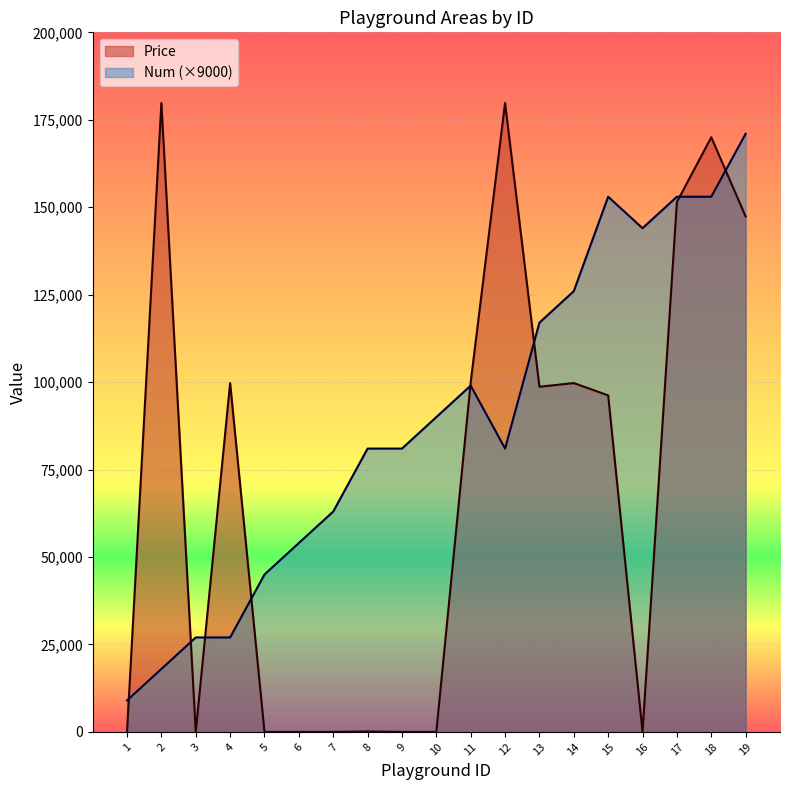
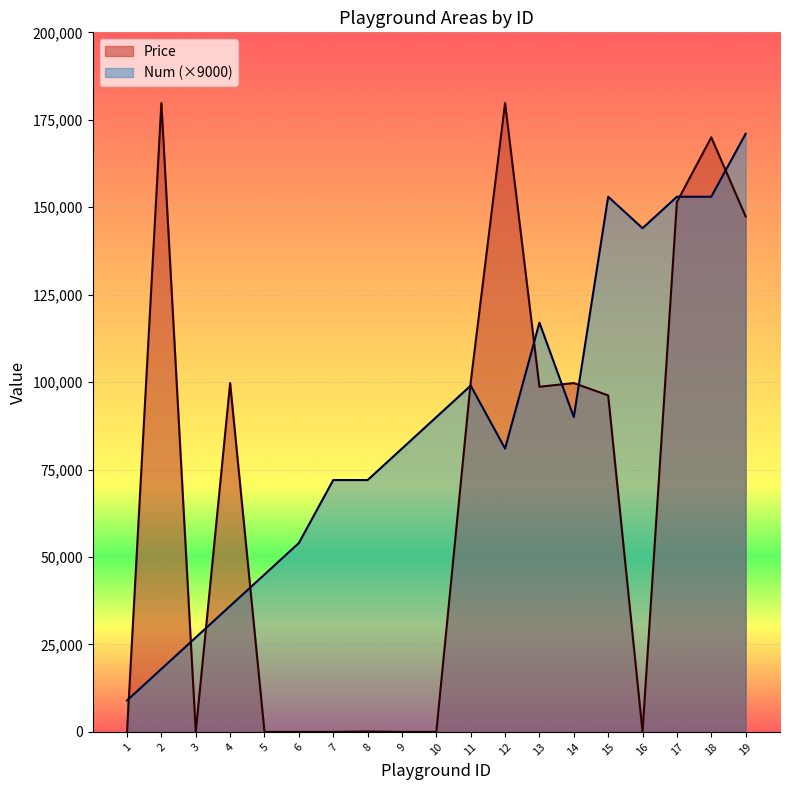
  {
    "Price": {
      "1": "0",
      "2": "180,000",
      "3": "0",
      "4": "100,000",
      "5": "0",
      "6": "0",
      "7": "0",
      "8": "0",
      "9": "0",
      "10": "0",
      "11": "100,000",
      "12": "180,000",
      "13": "99,000",
      "14": "100,000",
      "15": "96,000",
      "16": "0",
      "17": "151,000",
      "18": "170,000",
      "19": "147,000"
    },
    "Num (×9000)": {
      "1": "9,000",
      "2": "18,000",
      "3": "27,000",
-     "4": "27,000",
+     "4": "36,000",
      "5": "45,000",
      "6": "54,000",
-     "7": "63,000",
-     "8": "81,000",
+     "7": "72,000",
+     "8": "72,000",
      "9": "81,000",
      "10": "90,000",
      "11": "99,000",
      "12": "81,000",
      "13": "117,000",
-     "14": "126,000",
+     "14": "90,000",
      "15": "153,000",
      "16": "144,000",
      "17": "153,000",
      "18": "153,000",
      "19": "171,000"
    }
  }
